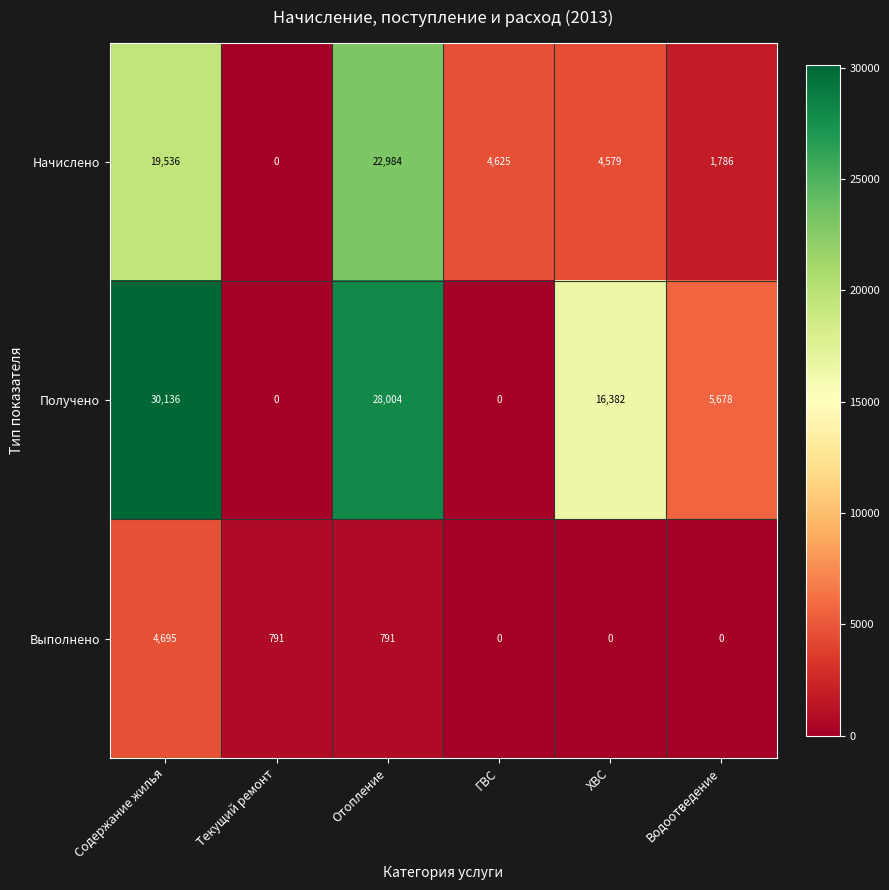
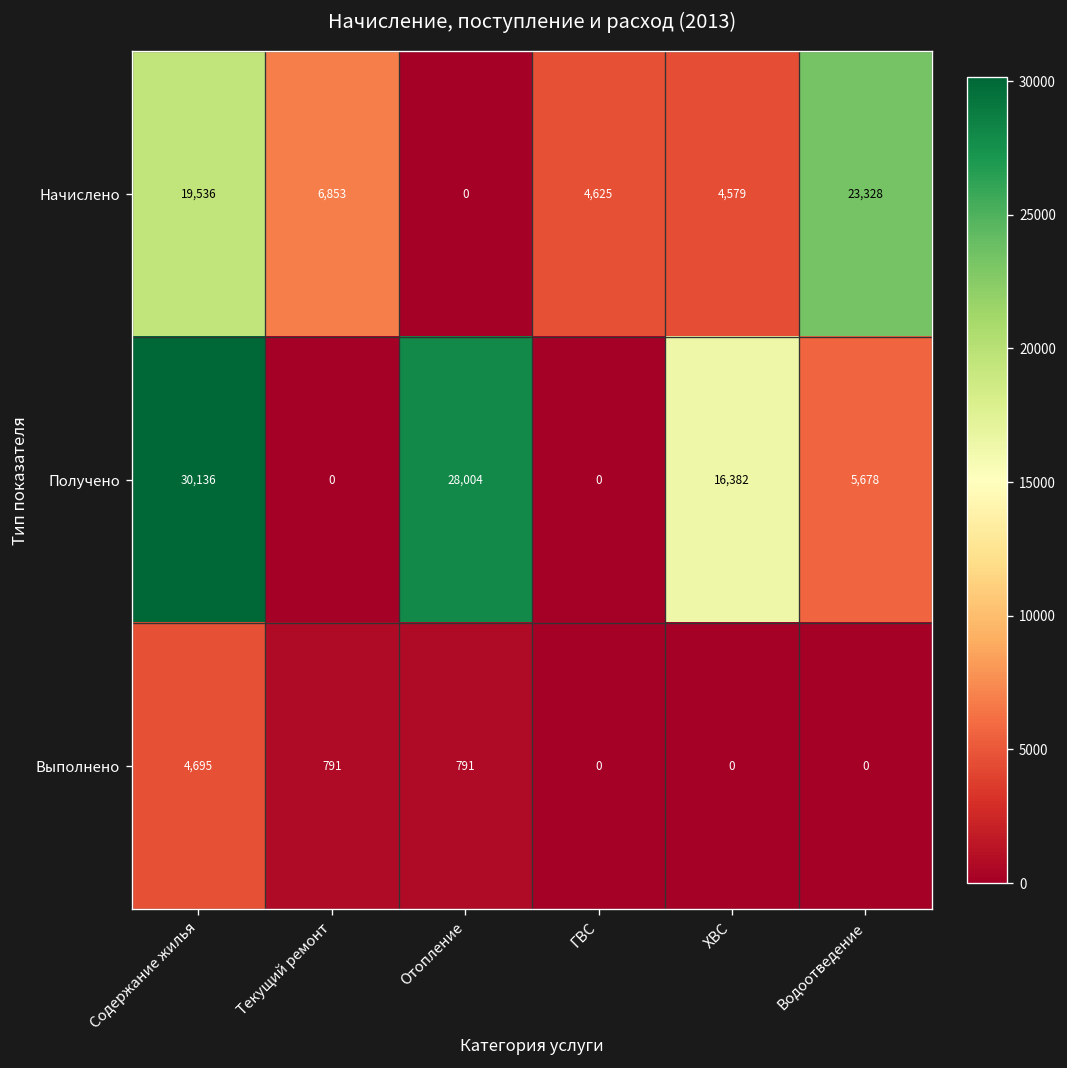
  {
    "Начислено": {
      "Содержание жилья": "19,536",
-     "Текущий ремонт": "0",
-     "Отопление": "22,984",
+     "Текущий ремонт": "6,853",
+     "Отопление": "0",
      "ГВС": "4,625",
      "ХВС": "4,579",
-     "Водоотведение": "1,786"
+     "Водоотведение": "23,328"
    },
    "Получено": {
      "Содержание жилья": "30,136",
      "Текущий ремонт": "0",
      "Отопление": "28,004",
      "ГВС": "0",
      "ХВС": "16,382",
      "Водоотведение": "5,678"
    },
    "Выполнено": {
      "Содержание жилья": "4,695",
      "Текущий ремонт": "791",
      "Отопление": "791",
      "ГВС": "0",
      "ХВС": "0",
      "Водоотведение": "0"
    }
  }
